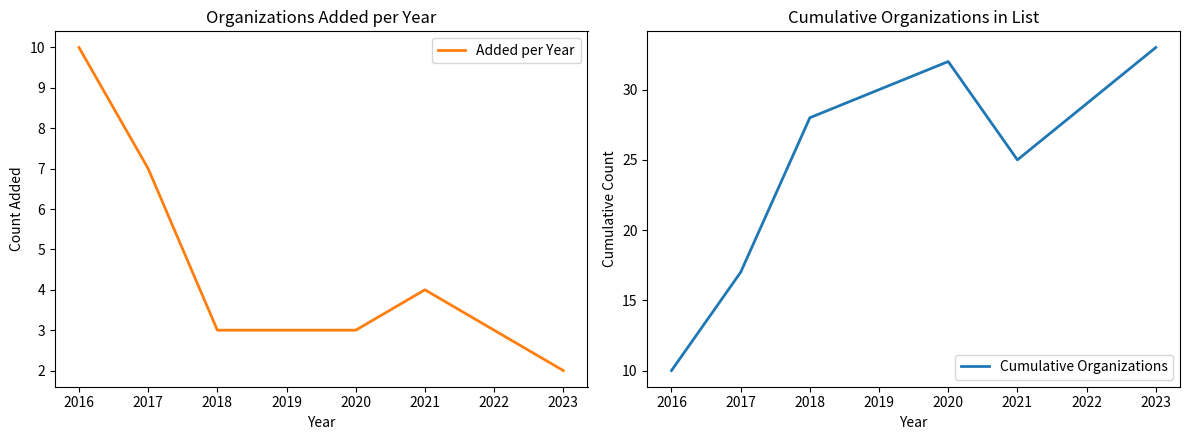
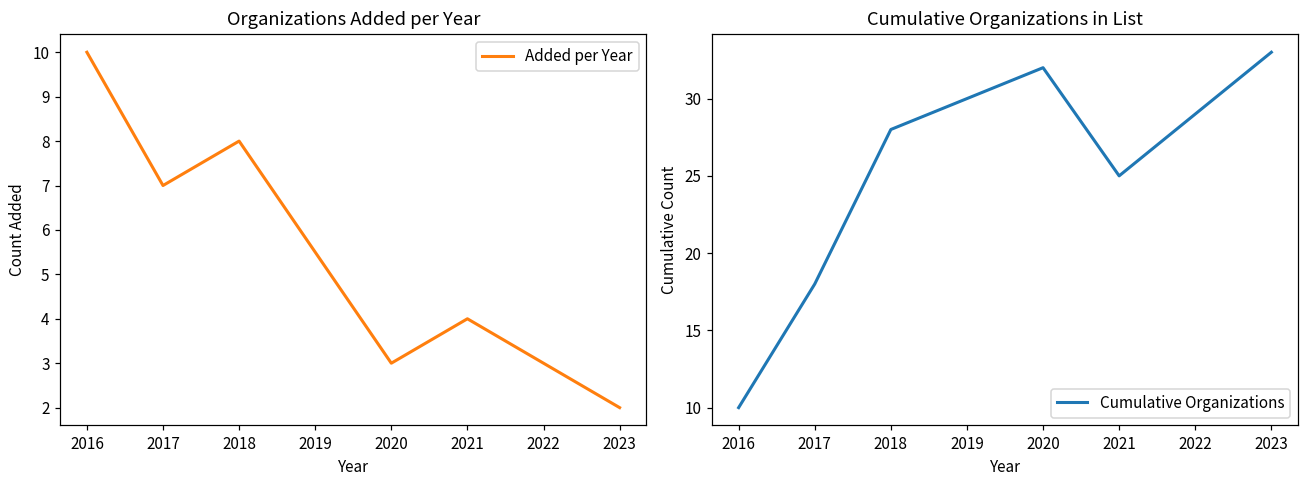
  {
    "Organizations Added per Year": {
      "2016": 10,
      "2017": 7,
-     "2018": 3,
+     "2018": 8,
      "2020": 3,
      "2021": 4,
      "2023": 2
    },
    "Cumulative Organizations in List": {
      "2016": 10,
-     "2017": 17,
+     "2017": 18,
      "2018": 28,
      "2020": 32,
      "2021": 25,
      "2023": 33
    }
  }
